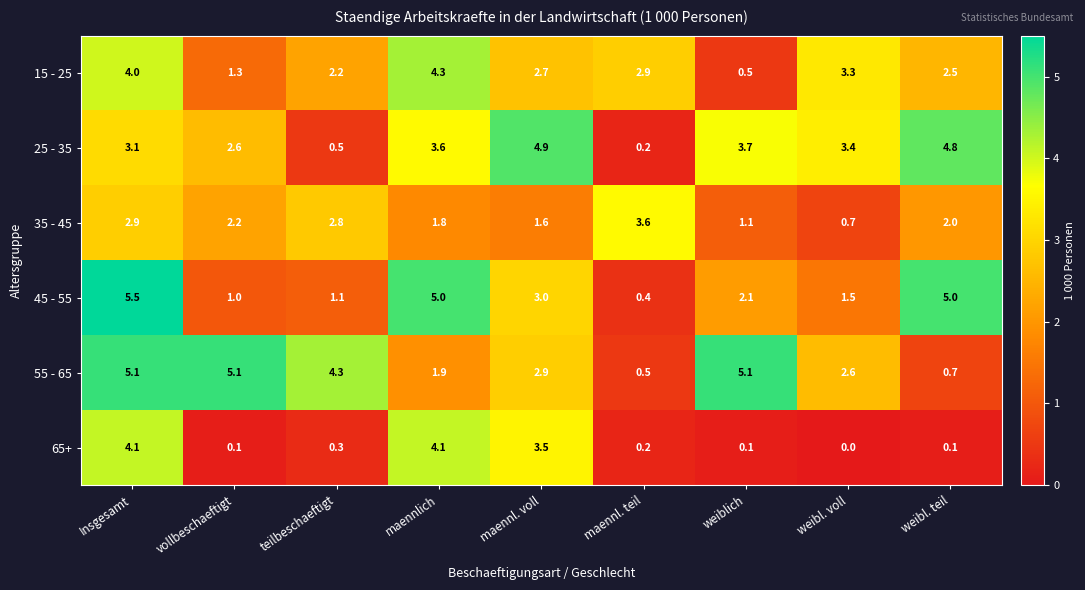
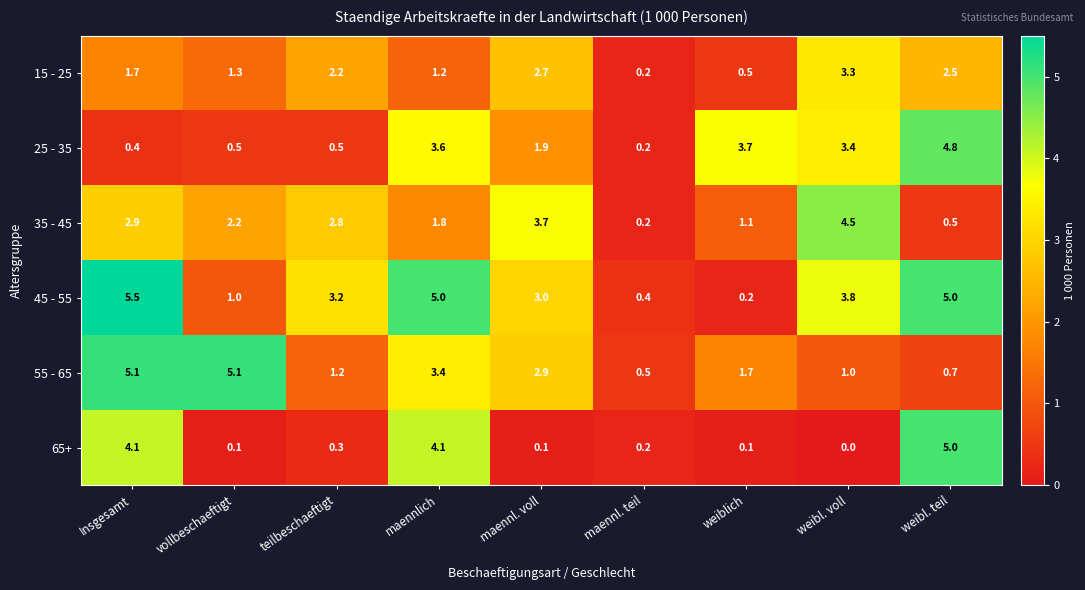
  {
    "15 - 25": {
-     "Insgesamt": 4.0,
+     "Insgesamt": 1.7,
      "vollbeschaeftigt": 1.3,
      "teilbeschaeftigt": 2.2,
-     "maennlich": 4.3,
+     "maennlich": 1.2,
      "maennl. voll": 2.7,
-     "maennl. teil": 2.9,
+     "maennl. teil": 0.2,
      "weiblich": 0.5,
      "weibl. voll": 3.3,
      "weibl. teil": 2.5
    },
    "25 - 35": {
-     "Insgesamt": 3.1,
-     "vollbeschaeftigt": 2.6,
+     "Insgesamt": 0.4,
+     "vollbeschaeftigt": 0.5,
      "teilbeschaeftigt": 0.5,
      "maennlich": 3.6,
-     "maennl. voll": 4.9,
+     "maennl. voll": 1.9,
      "maennl. teil": 0.2,
      "weiblich": 3.7,
      "weibl. voll": 3.4,
      "weibl. teil": 4.8
    },
    "35 - 45": {
      "Insgesamt": 2.9,
      "vollbeschaeftigt": 2.2,
      "teilbeschaeftigt": 2.8,
      "maennlich": 1.8,
-     "maennl. voll": 1.6,
-     "maennl. teil": 3.6,
+     "maennl. voll": 3.7,
+     "maennl. teil": 0.2,
      "weiblich": 1.1,
-     "weibl. voll": 0.7,
-     "weibl. teil": 2.0
+     "weibl. voll": 4.5,
+     "weibl. teil": 0.5
    },
    "45 - 55": {
      "Insgesamt": 5.5,
      "vollbeschaeftigt": 1.0,
-     "teilbeschaeftigt": 1.1,
+     "teilbeschaeftigt": 3.2,
      "maennlich": 5.0,
      "maennl. voll": 3.0,
      "maennl. teil": 0.4,
-     "weiblich": 2.1,
-     "weibl. voll": 1.5,
+     "weiblich": 0.2,
+     "weibl. voll": 3.8,
      "weibl. teil": 5.0
    },
    "55 - 65": {
      "Insgesamt": 5.1,
      "vollbeschaeftigt": 5.1,
-     "teilbeschaeftigt": 4.3,
-     "maennlich": 1.9,
+     "teilbeschaeftigt": 1.2,
+     "maennlich": 3.4,
      "maennl. voll": 2.9,
      "maennl. teil": 0.5,
-     "weiblich": 5.1,
-     "weibl. voll": 2.6,
+     "weiblich": 1.7,
+     "weibl. voll": 1.0,
      "weibl. teil": 0.7
    },
    "65+": {
      "Insgesamt": 4.1,
      "vollbeschaeftigt": 0.1,
      "teilbeschaeftigt": 0.3,
      "maennlich": 4.1,
-     "maennl. voll": 3.5,
+     "maennl. voll": 0.1,
      "maennl. teil": 0.2,
      "weiblich": 0.1,
      "weibl. voll": 0.0,
-     "weibl. teil": 0.1
+     "weibl. teil": 5.0
    }
  }
